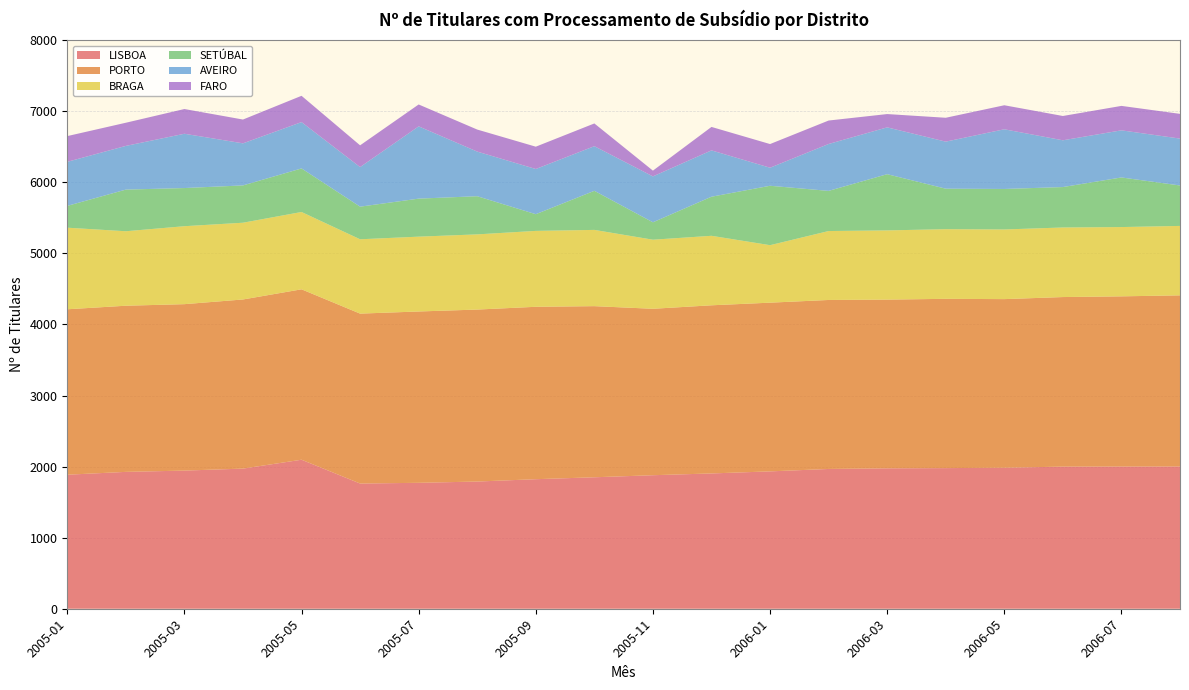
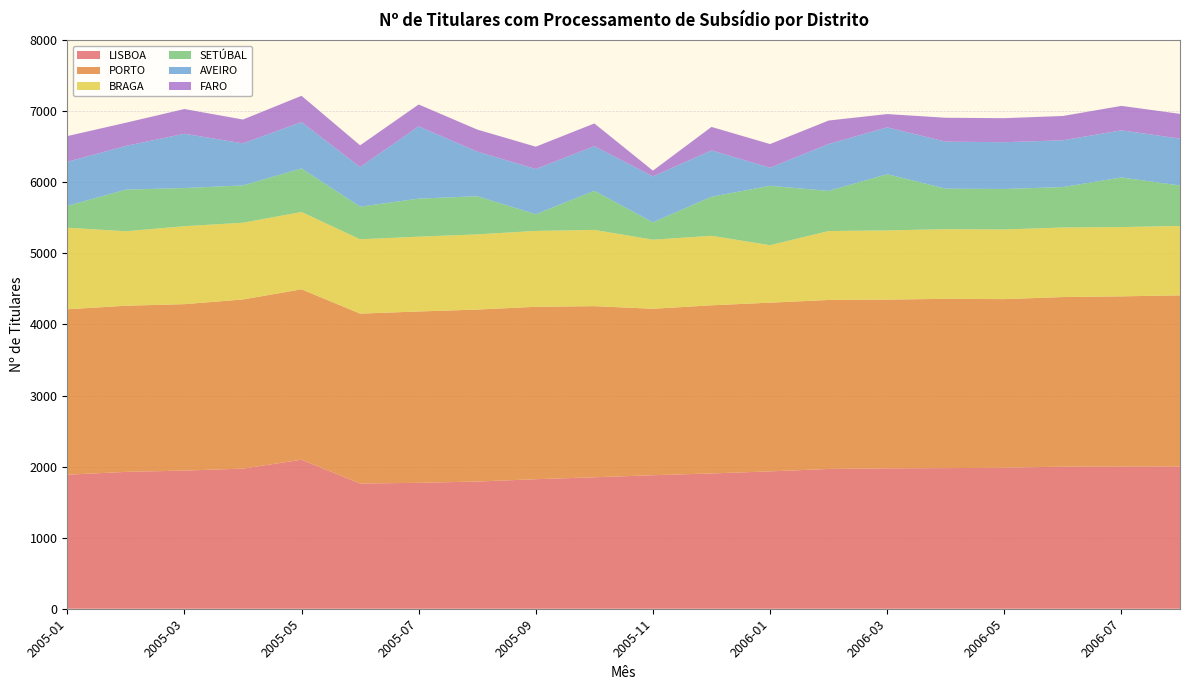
  {
    "BRAGA": {
      "2005-01": 1100,
      "2005-03": 1100,
      "2005-05": 1100,
      "2005-07": 1100,
      "2005-09": 1100,
      "2005-11": 1000,
      "2006-01": 800,
      "2006-03": 1000,
      "2006-05": 1000,
      "2006-07": 1000
    },
    "SETÚBAL": {
      "2005-01": 300,
      "2005-03": 500,
      "2005-05": 600,
      "2005-07": 500,
      "2005-09": 200,
      "2005-11": 200,
      "2006-01": 800,
      "2006-03": 800,
      "2006-05": 600,
      "2006-07": 700
    },
    "AVEIRO": {
      "2005-01": 600,
      "2005-03": 800,
      "2005-05": 700,
      "2005-07": 1000,
      "2005-09": 600,
      "2005-11": 600,
      "2006-01": 300,
      "2006-03": 700,
-     "2006-05": 800,
+     "2006-05": 700,
      "2006-07": 700
    },
    "FARO": {
      "2005-01": 400,
      "2005-03": 300,
      "2005-05": 400,
      "2005-07": 300,
      "2005-09": 300,
      "2005-11": 100,
      "2006-01": 300,
      "2006-03": 200,
      "2006-05": 300,
      "2006-07": 300
    }
  }
